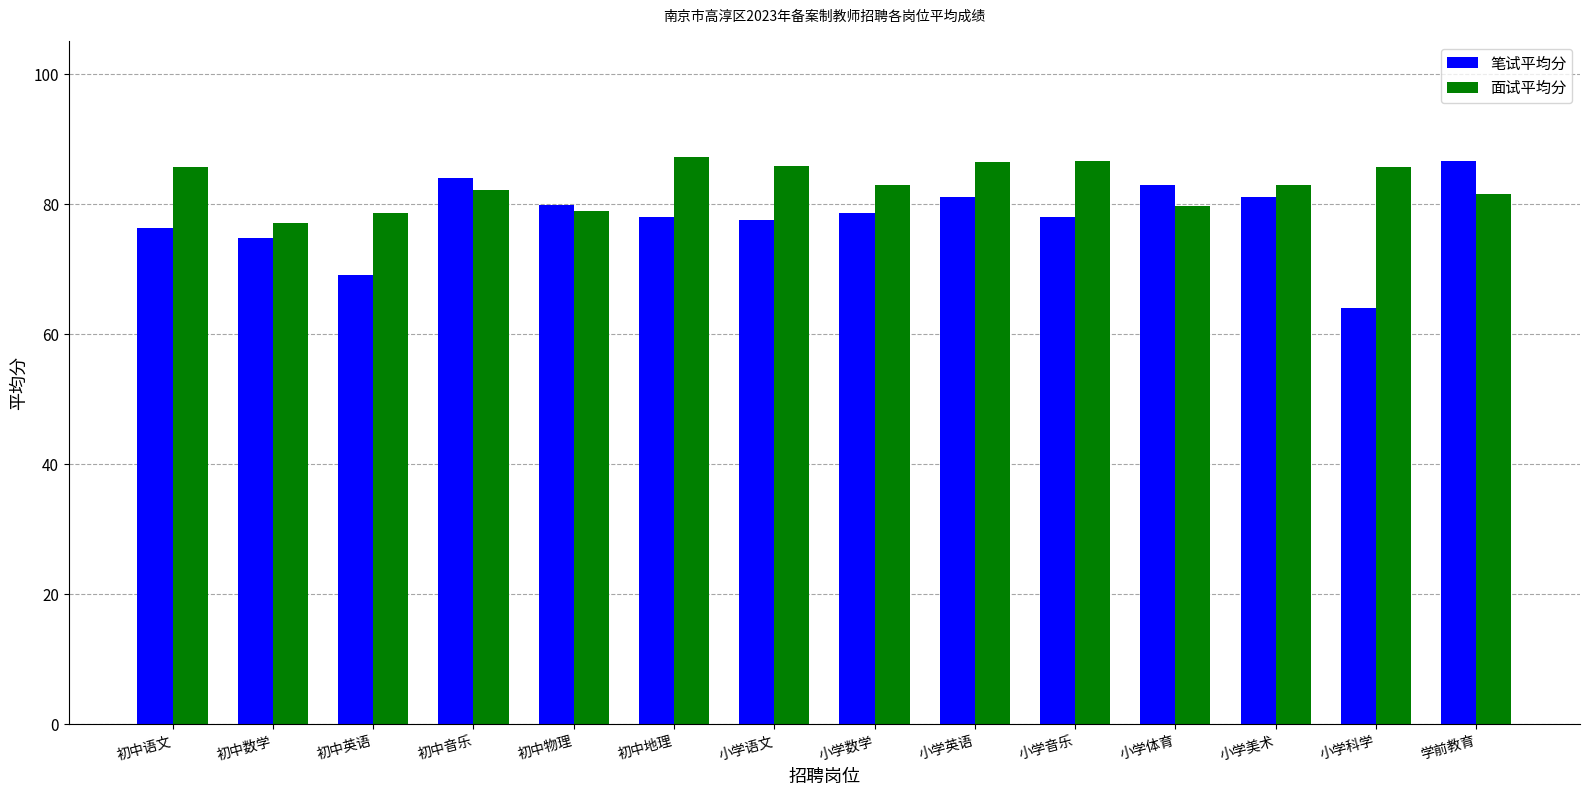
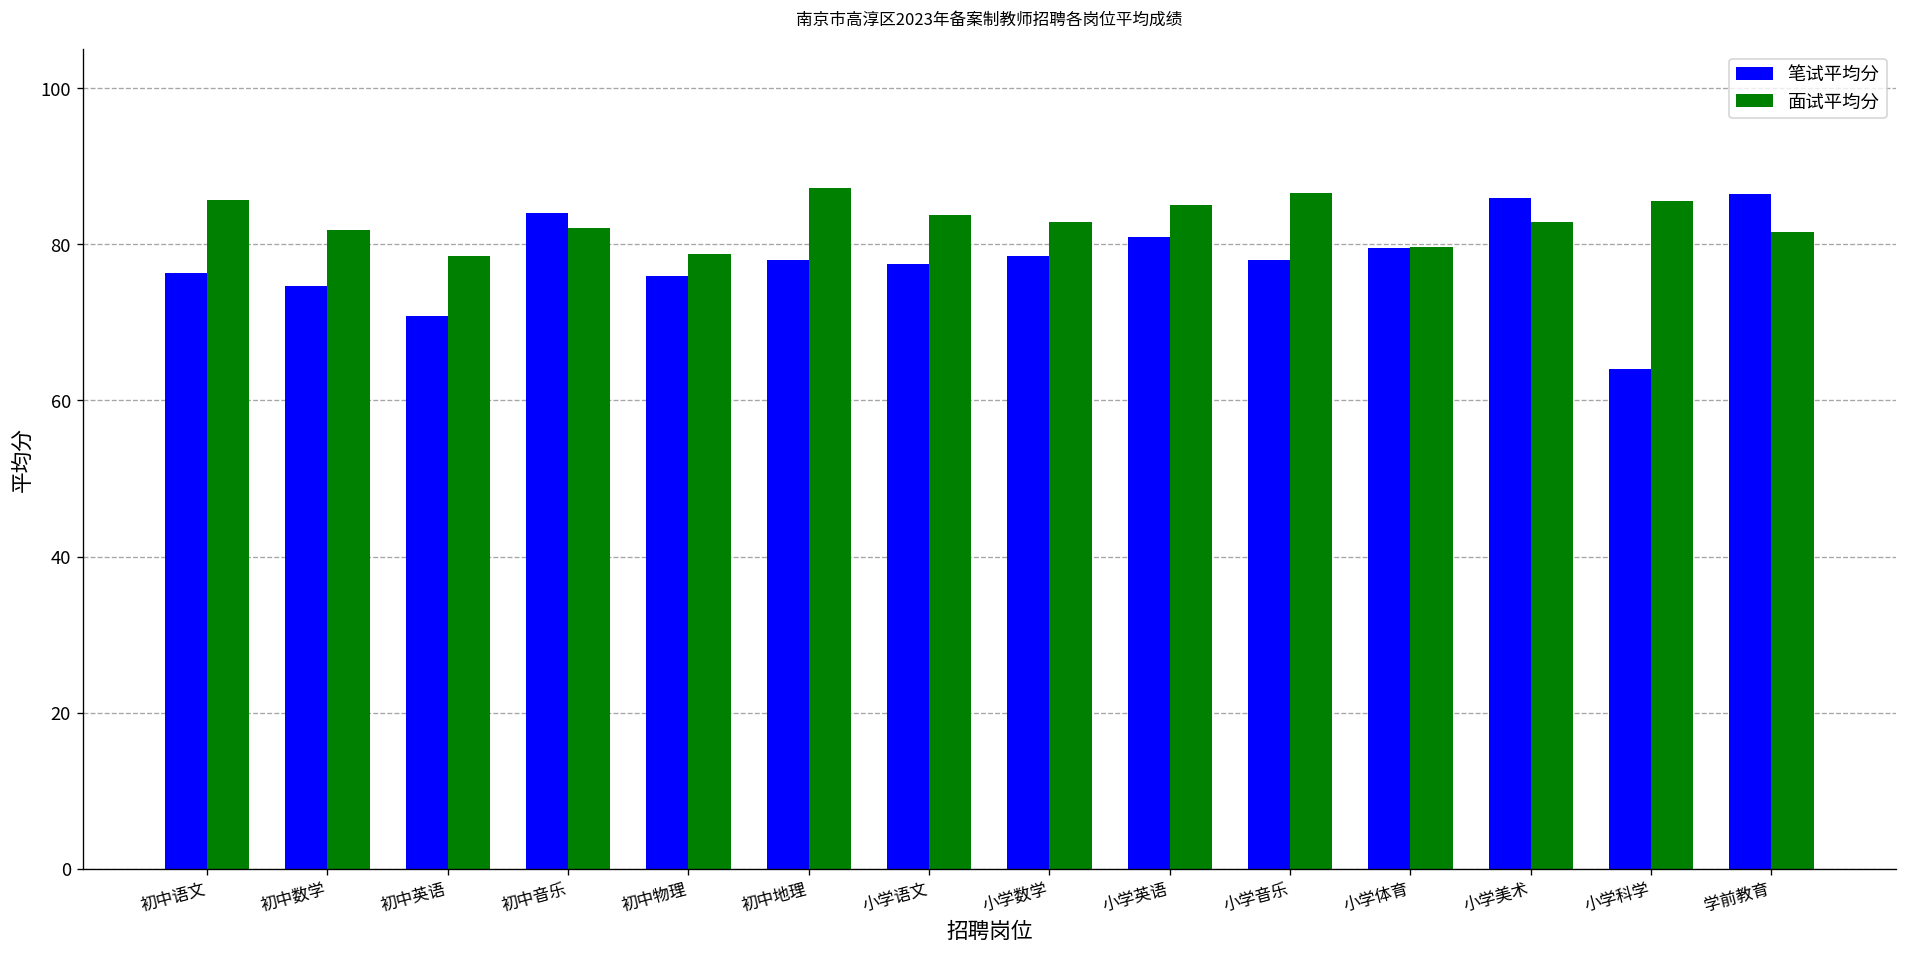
  {
    "笔试平均分": {
      "初中语文": 76,
      "初中数学": 75,
-     "初中英语": 69,
+     "初中英语": 71,
      "初中音乐": 84,
-     "初中物理": 80,
+     "初中物理": 76,
      "初中地理": 78,
      "小学语文": 78,
      "小学数学": 79,
      "小学英语": 81,
      "小学音乐": 78,
-     "小学体育": 83,
-     "小学美术": 81,
+     "小学体育": 80,
+     "小学美术": 86,
      "小学科学": 64,
      "学前教育": 87
    },
    "面试平均分": {
      "初中语文": 86,
-     "初中数学": 77,
+     "初中数学": 82,
      "初中英语": 79,
      "初中音乐": 82,
      "初中物理": 79,
      "初中地理": 87,
-     "小学语文": 86,
+     "小学语文": 84,
      "小学数学": 83,
-     "小学英语": 86,
+     "小学英语": 85,
      "小学音乐": 87,
      "小学体育": 80,
      "小学美术": 83,
      "小学科学": 86,
      "学前教育": 82
    }
  }
